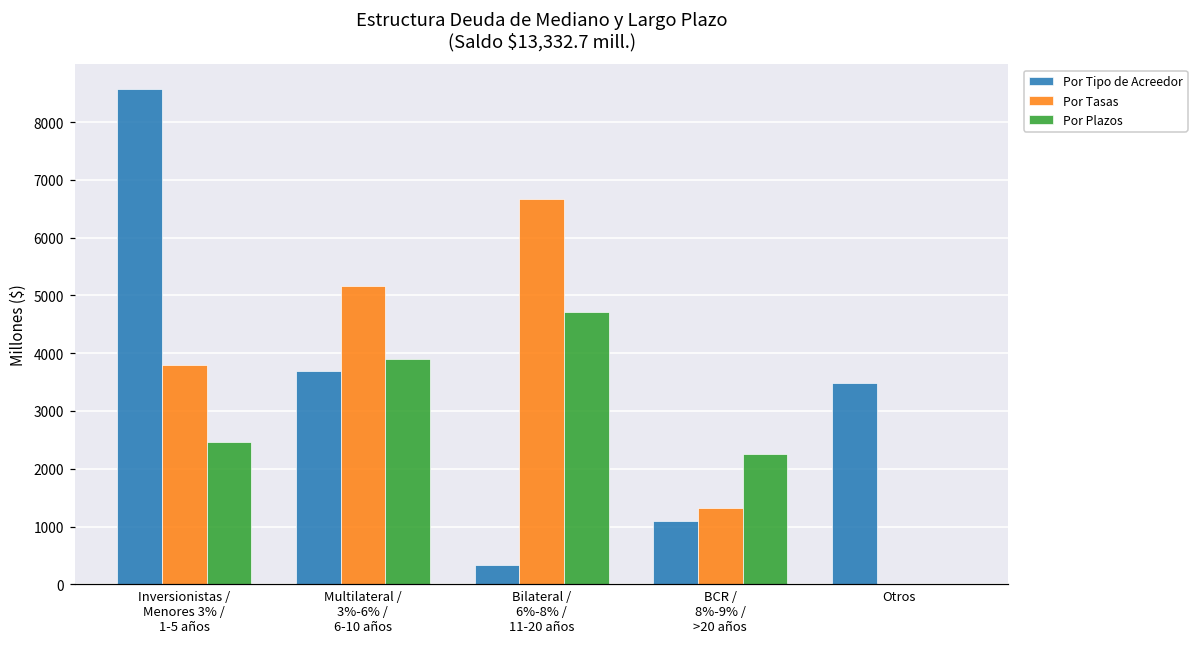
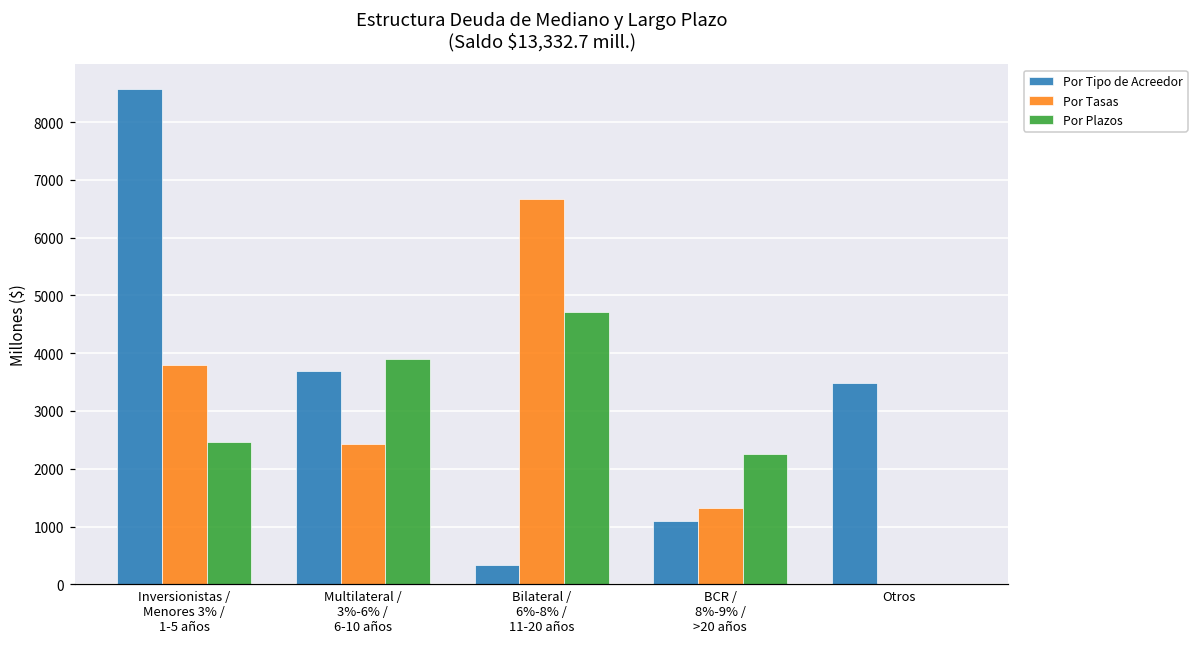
  {
    "Por Tipo de Acreedor": {
      "Inversionistas / Menores 3% / 1-5 años": 8600,
      "Multilateral / 3%-6% / 6-10 años": 3700,
      "Bilateral / 6%-8% / 11-20 años": 300,
      "BCR / 8%-9% / >20 años": 1100,
      "Otros": 3500
    },
    "Por Tasas": {
      "Inversionistas / Menores 3% / 1-5 años": 3800,
-     "Multilateral / 3%-6% / 6-10 años": 5200,
+     "Multilateral / 3%-6% / 6-10 años": 2400,
      "Bilateral / 6%-8% / 11-20 años": 6700,
      "BCR / 8%-9% / >20 años": 1300,
      "Otros": 0
    },
    "Por Plazos": {
      "Inversionistas / Menores 3% / 1-5 años": 2500,
      "Multilateral / 3%-6% / 6-10 años": 3900,
      "Bilateral / 6%-8% / 11-20 años": 4700,
      "BCR / 8%-9% / >20 años": 2200,
      "Otros": 0
    }
  }
